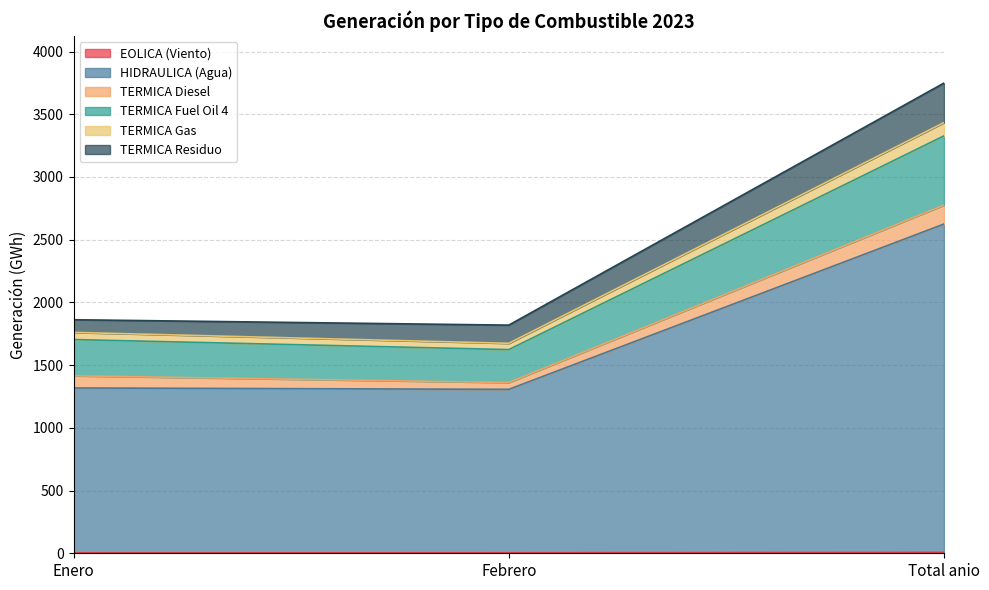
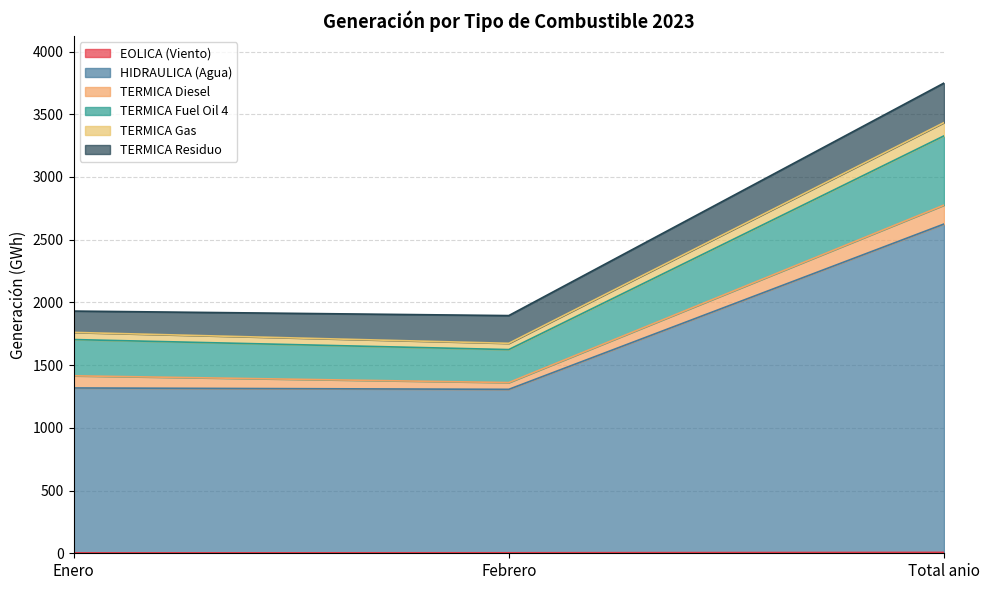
  {
    "EOLICA (Viento)": {
      "Enero": 0,
      "Febrero": 0,
      "Total anio": 10
    },
    "TERMICA Residuo": {
-     "Enero": 100,
-     "Febrero": 150,
+     "Enero": 170,
+     "Febrero": 220,
      "Total anio": 320
    }
  }
